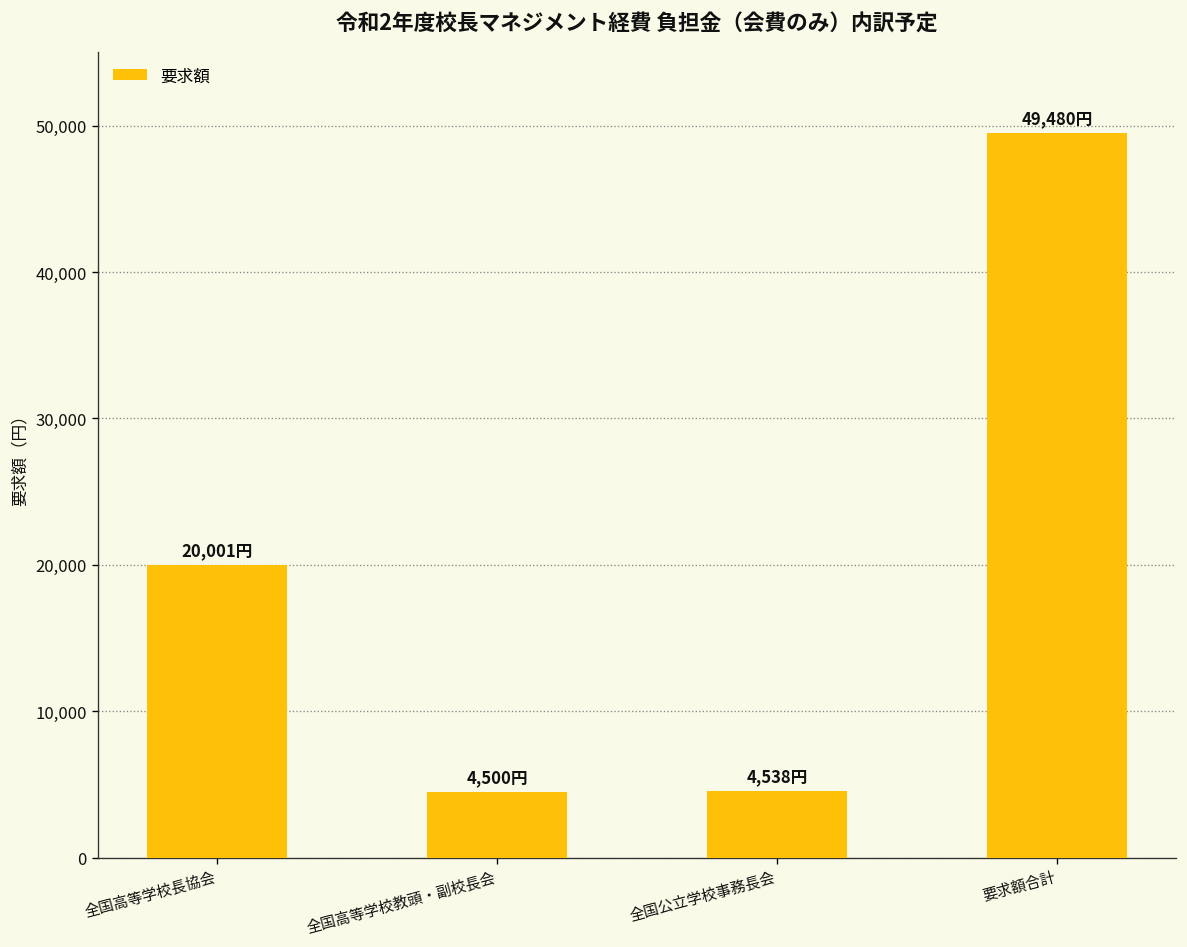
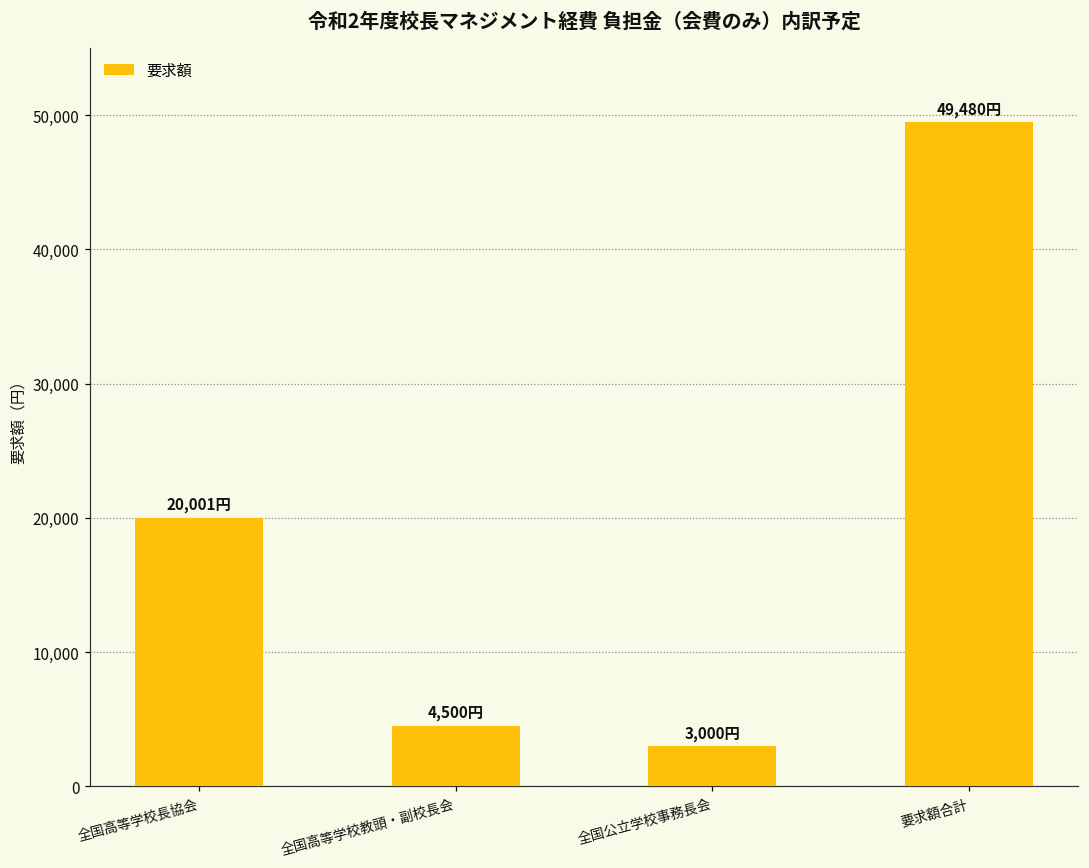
  {
    "全国高等学校長協会": "20,001円",
    "全国高等学校教頭・副校長会": "4,500円",
-   "全国公立学校事務長会": "4,538円",
+   "全国公立学校事務長会": "3,000円",
    "要求額合計": "49,480円"
  }
